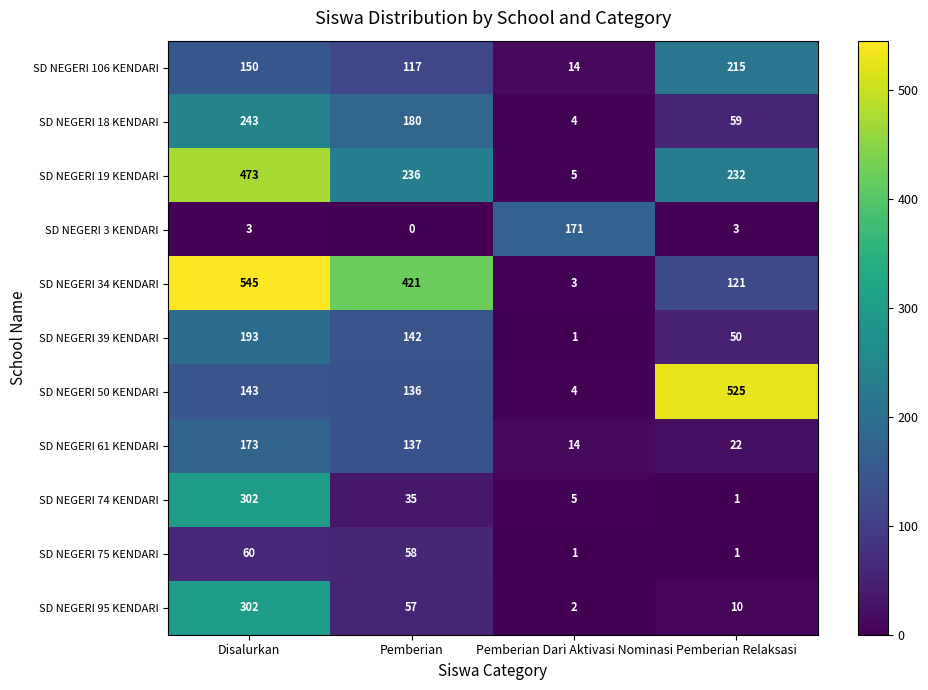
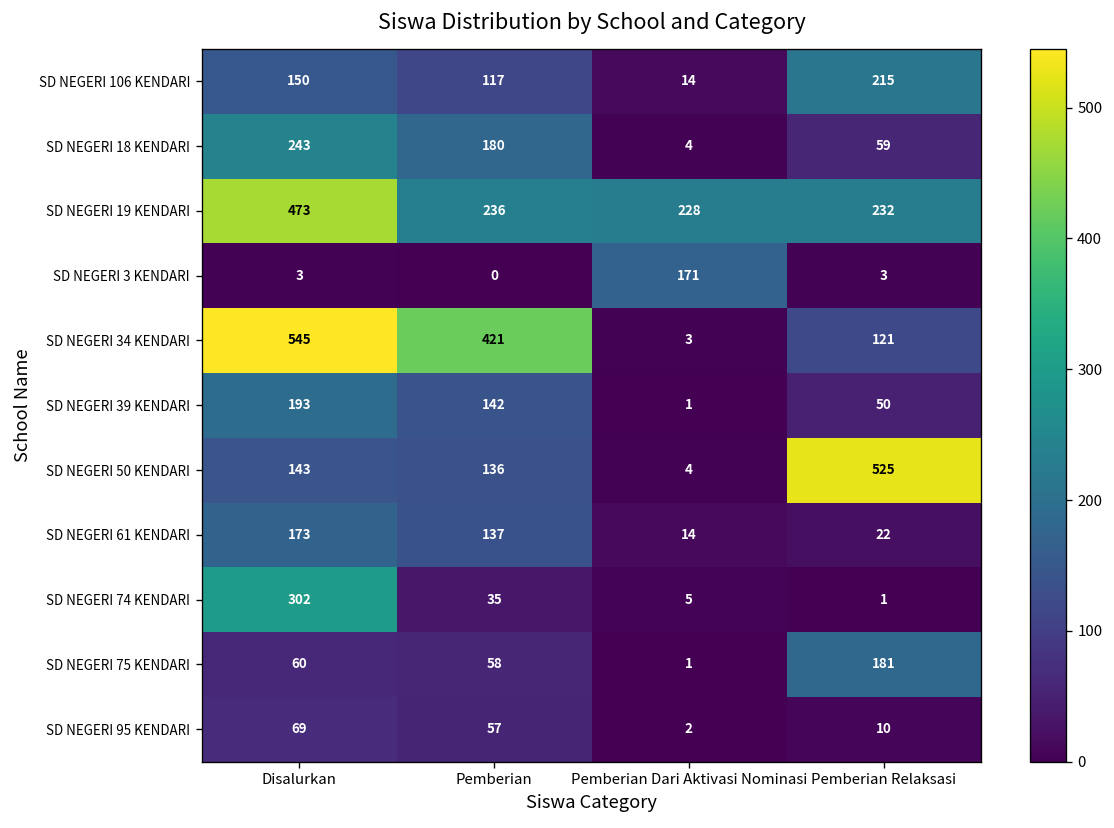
  {
    "SD NEGERI 106 KENDARI": {
      "Disalurkan": 150,
      "Pemberian": 117,
      "Pemberian Dari Aktivasi Nominasi": 14,
      "Pemberian Relaksasi": 215
    },
    "SD NEGERI 18 KENDARI": {
      "Disalurkan": 243,
      "Pemberian": 180,
      "Pemberian Dari Aktivasi Nominasi": 4,
      "Pemberian Relaksasi": 59
    },
    "SD NEGERI 19 KENDARI": {
      "Disalurkan": 473,
      "Pemberian": 236,
-     "Pemberian Dari Aktivasi Nominasi": 5,
+     "Pemberian Dari Aktivasi Nominasi": 228,
      "Pemberian Relaksasi": 232
    },
    "SD NEGERI 3 KENDARI": {
      "Disalurkan": 3,
      "Pemberian": 0,
      "Pemberian Dari Aktivasi Nominasi": 171,
      "Pemberian Relaksasi": 3
    },
    "SD NEGERI 34 KENDARI": {
      "Disalurkan": 545,
      "Pemberian": 421,
      "Pemberian Dari Aktivasi Nominasi": 3,
      "Pemberian Relaksasi": 121
    },
    "SD NEGERI 39 KENDARI": {
      "Disalurkan": 193,
      "Pemberian": 142,
      "Pemberian Dari Aktivasi Nominasi": 1,
      "Pemberian Relaksasi": 50
    },
    "SD NEGERI 50 KENDARI": {
      "Disalurkan": 143,
      "Pemberian": 136,
      "Pemberian Dari Aktivasi Nominasi": 4,
      "Pemberian Relaksasi": 525
    },
    "SD NEGERI 61 KENDARI": {
      "Disalurkan": 173,
      "Pemberian": 137,
      "Pemberian Dari Aktivasi Nominasi": 14,
      "Pemberian Relaksasi": 22
    },
    "SD NEGERI 74 KENDARI": {
      "Disalurkan": 302,
      "Pemberian": 35,
      "Pemberian Dari Aktivasi Nominasi": 5,
      "Pemberian Relaksasi": 1
    },
    "SD NEGERI 75 KENDARI": {
      "Disalurkan": 60,
      "Pemberian": 58,
      "Pemberian Dari Aktivasi Nominasi": 1,
-     "Pemberian Relaksasi": 1
+     "Pemberian Relaksasi": 181
    },
    "SD NEGERI 95 KENDARI": {
-     "Disalurkan": 302,
+     "Disalurkan": 69,
      "Pemberian": 57,
      "Pemberian Dari Aktivasi Nominasi": 2,
      "Pemberian Relaksasi": 10
    }
  }
